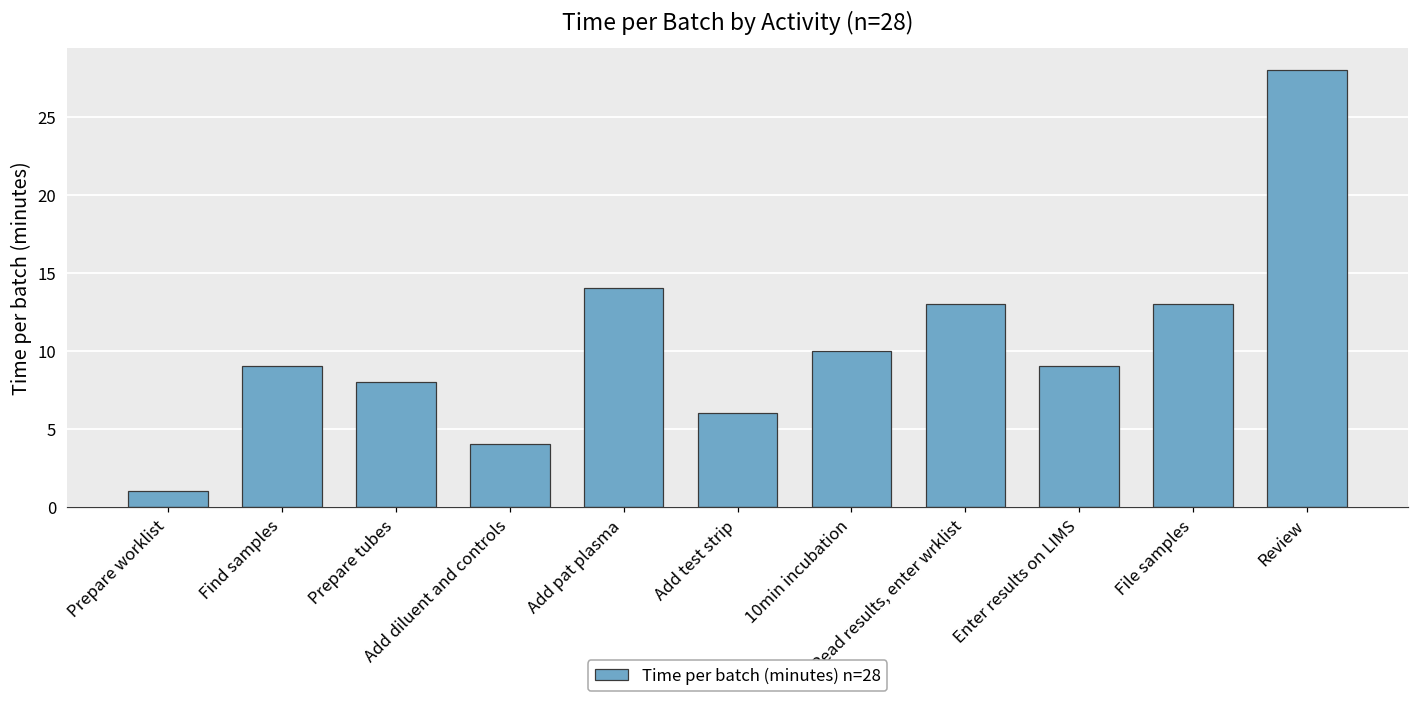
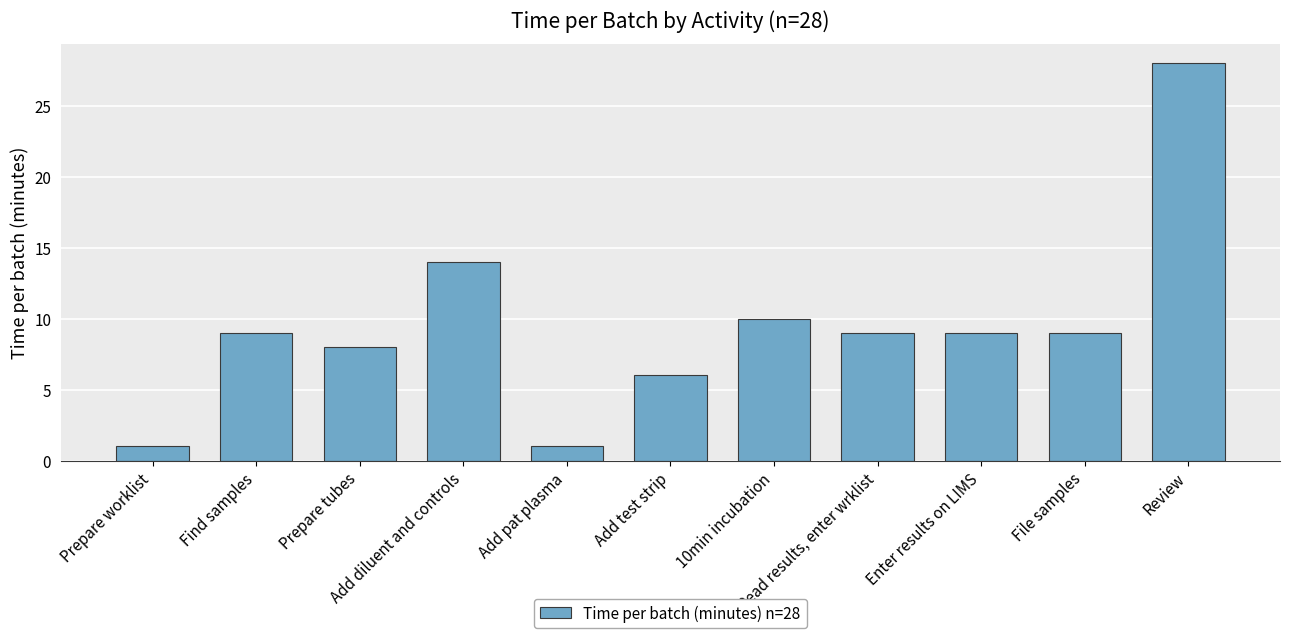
  {
    "Prepare worklist": 1,
    "Find samples": 9,
    "Prepare tubes": 8,
-   "Add diluent and controls": 4,
-   "Add pat plasma": 14,
+   "Add diluent and controls": 14,
+   "Add pat plasma": 1,
    "Add test strip": 6,
    "10min incubation": 10,
-   "Read results, enter wrklist": 13,
+   "Read results, enter wrklist": 9,
    "Enter results on LIMS": 9,
-   "File samples": 13,
+   "File samples": 9,
    "Review": 28
  }
